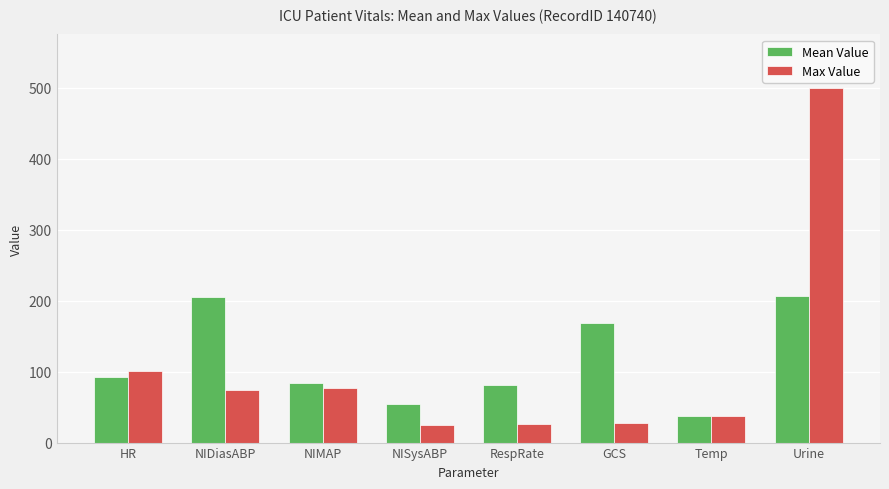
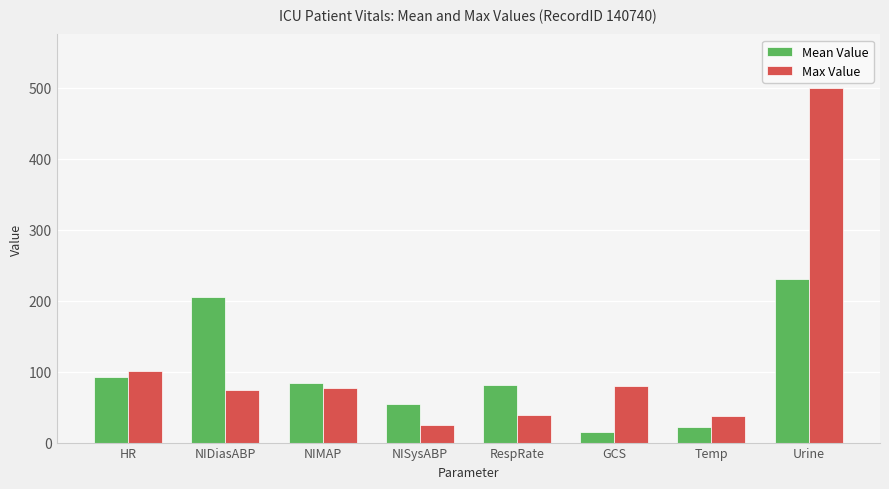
  {
    "Mean Value": {
      "HR": 90,
      "NIDiasABP": 210,
      "NIMAP": 80,
      "NISysABP": 50,
      "RespRate": 80,
-     "GCS": 170,
-     "Temp": 40,
-     "Urine": 210
+     "GCS": 10,
+     "Temp": 20,
+     "Urine": 230
    },
    "Max Value": {
      "HR": 100,
      "NIDiasABP": 70,
      "NIMAP": 80,
      "NISysABP": 30,
-     "RespRate": 30,
-     "GCS": 30,
+     "RespRate": 40,
+     "GCS": 80,
      "Temp": 40,
      "Urine": 500
    }
  }
